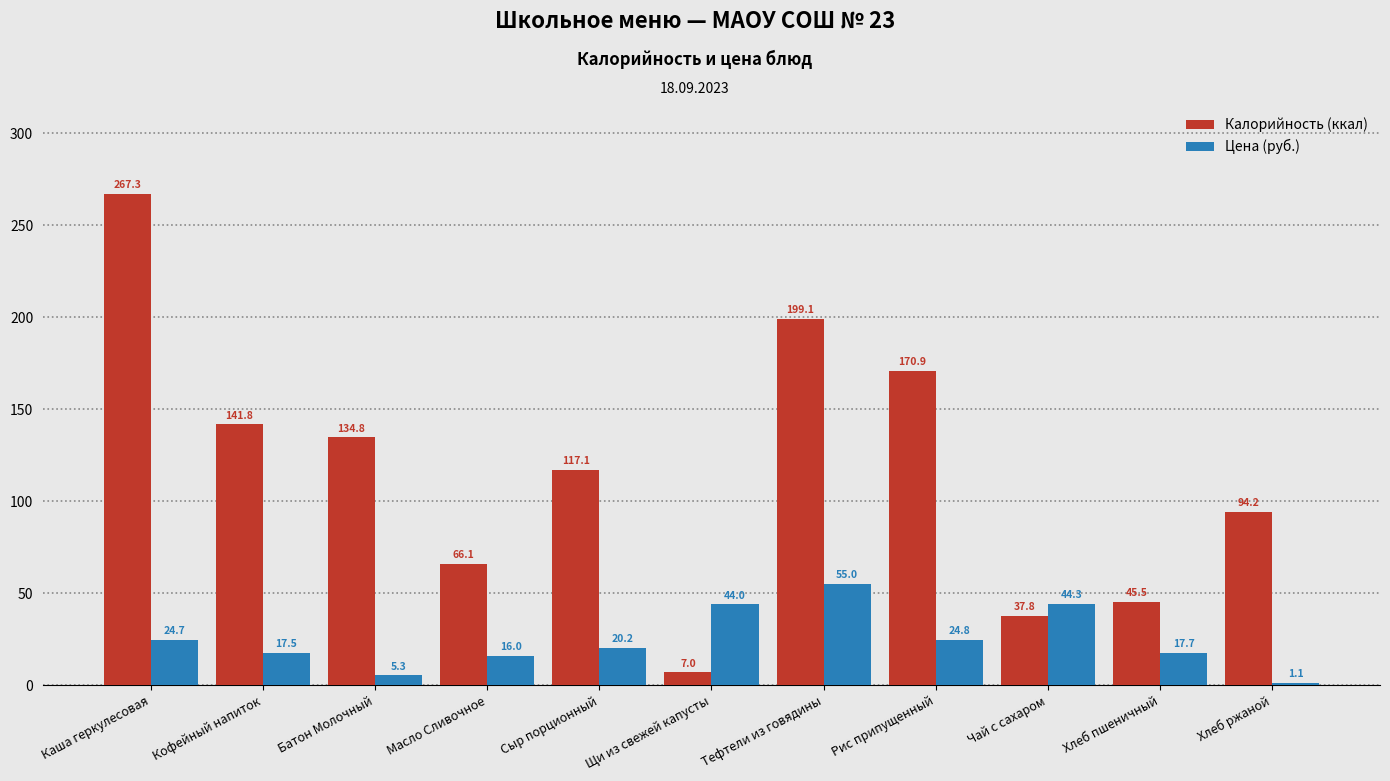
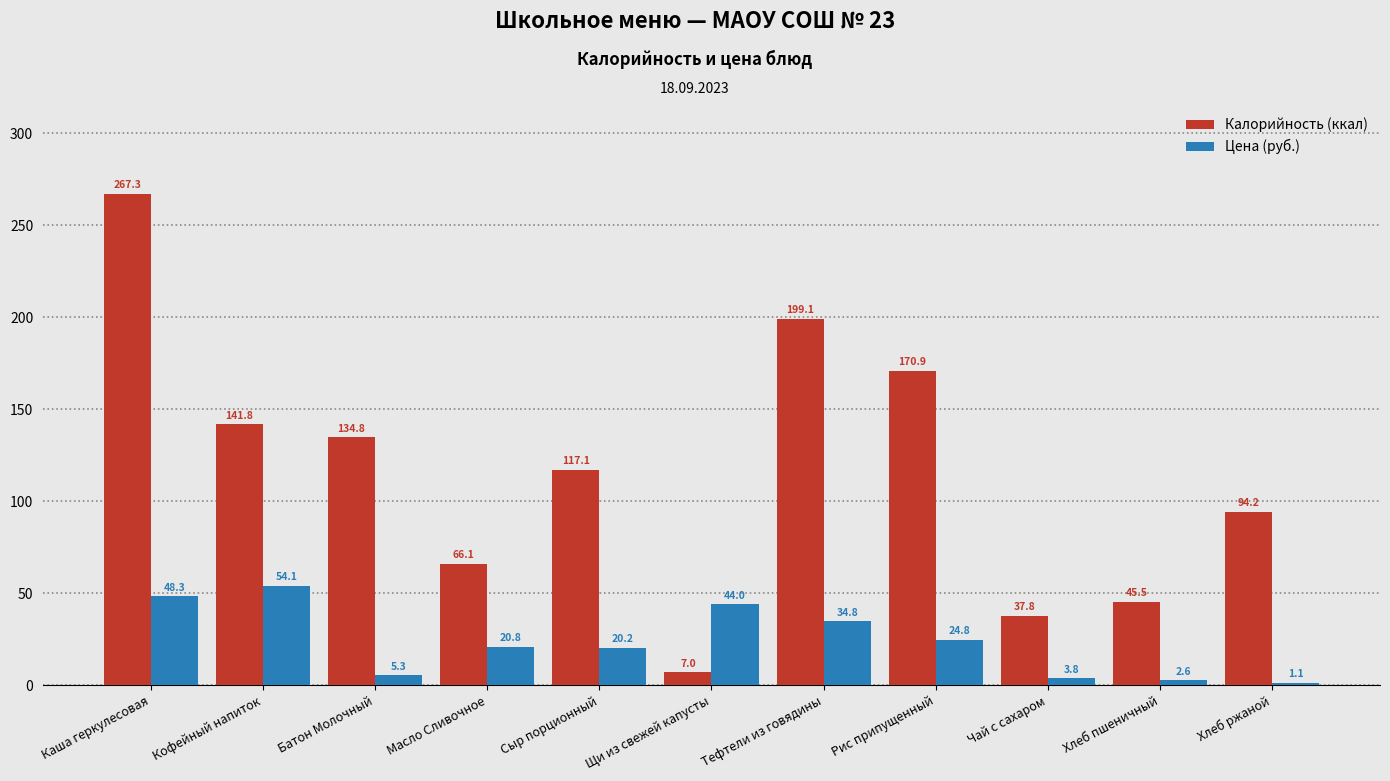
  {
    "Калорийность (ккал)": {
      "Каша геркулесовая": 267.3,
      "Кофейный напиток": 141.8,
      "Батон Молочный": 134.8,
      "Масло Сливочное": 66.1,
      "Сыр порционный": 117.1,
      "Щи из свежей капусты": 7.0,
      "Тефтели из говядины": 199.1,
      "Рис припущенный": 170.9,
      "Чай с сахаром": 37.8,
      "Хлеб пшеничный": 45.5,
      "Хлеб ржаной": 94.2
    },
    "Цена (руб.)": {
-     "Каша геркулесовая": 24.7,
-     "Кофейный напиток": 17.5,
+     "Каша геркулесовая": 48.3,
+     "Кофейный напиток": 54.1,
      "Батон Молочный": 5.3,
-     "Масло Сливочное": 16.0,
+     "Масло Сливочное": 20.8,
      "Сыр порционный": 20.2,
      "Щи из свежей капусты": 44.0,
-     "Тефтели из говядины": 55.0,
+     "Тефтели из говядины": 34.8,
      "Рис припущенный": 24.8,
-     "Чай с сахаром": 44.3,
-     "Хлеб пшеничный": 17.7,
+     "Чай с сахаром": 3.8,
+     "Хлеб пшеничный": 2.6,
      "Хлеб ржаной": 1.1
    }
  }
